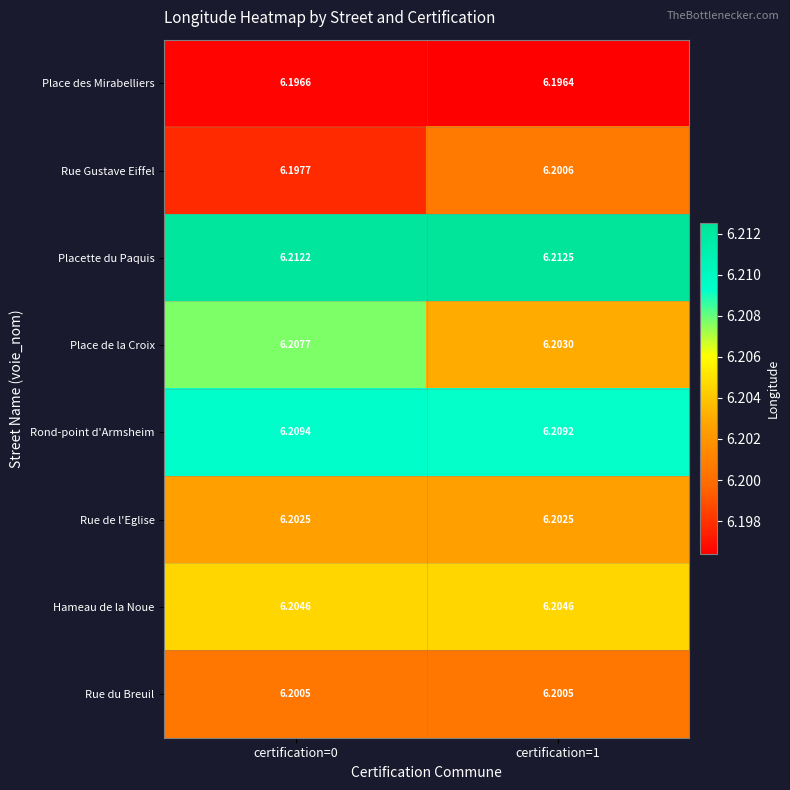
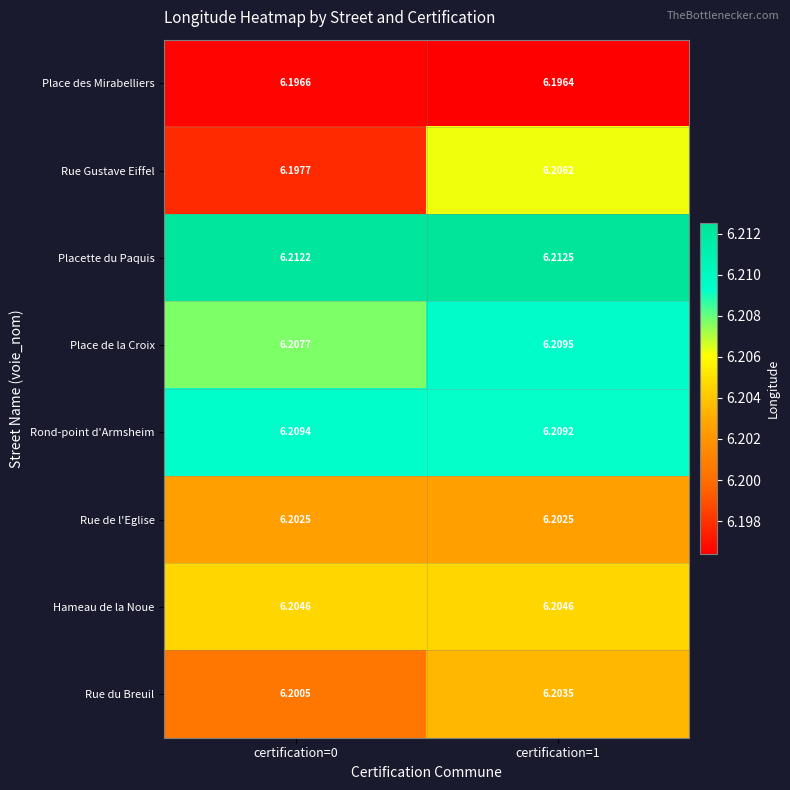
  {
    "Place des Mirabelliers": {
      "certification=0": 6.1966,
      "certification=1": 6.1964
    },
    "Rue Gustave Eiffel": {
      "certification=0": 6.1977,
-     "certification=1": 6.2006
+     "certification=1": 6.2062
    },
    "Placette du Paquis": {
      "certification=0": 6.2122,
      "certification=1": 6.2125
    },
    "Place de la Croix": {
      "certification=0": 6.2077,
-     "certification=1": 6.2030
+     "certification=1": 6.2095
    },
    "Rond-point d'Armsheim": {
      "certification=0": 6.2094,
      "certification=1": 6.2092
    },
    "Rue de l'Eglise": {
      "certification=0": 6.2025,
      "certification=1": 6.2025
    },
    "Hameau de la Noue": {
      "certification=0": 6.2046,
      "certification=1": 6.2046
    },
    "Rue du Breuil": {
      "certification=0": 6.2005,
-     "certification=1": 6.2005
+     "certification=1": 6.2035
    }
  }
